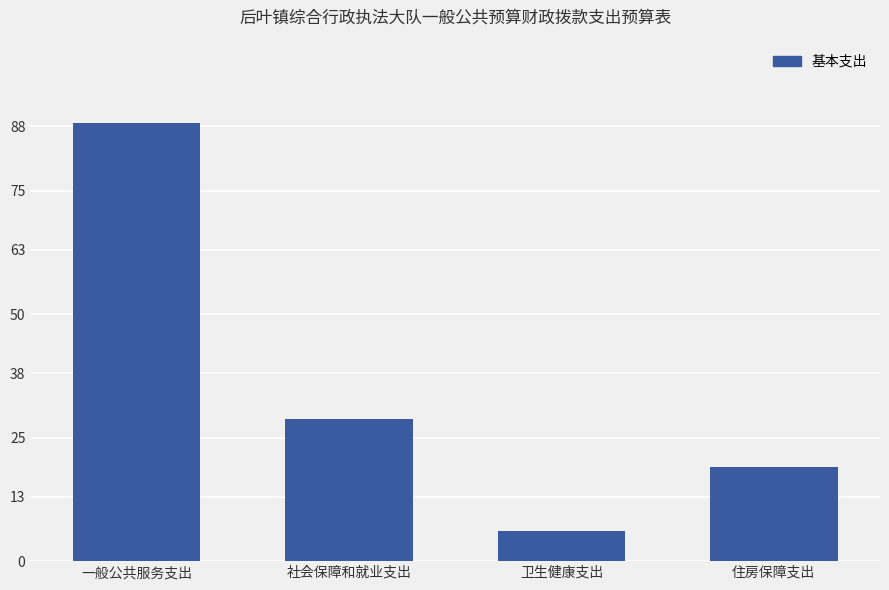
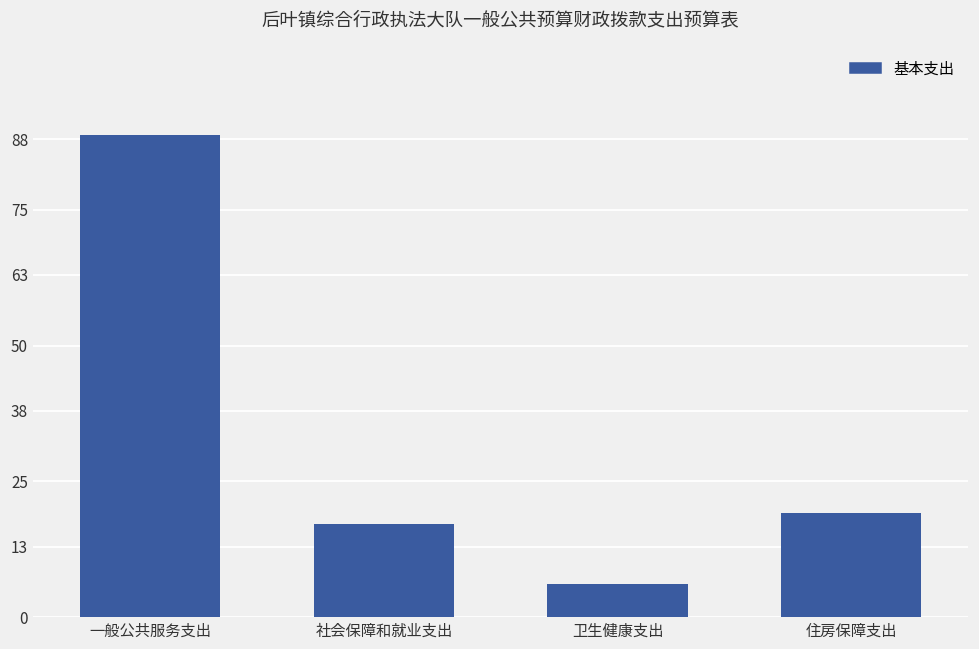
  {
    "一般公共服务支出": 89,
-   "社会保障和就业支出": 29,
+   "社会保障和就业支出": 17,
    "卫生健康支出": 6,
    "住房保障支出": 19
  }
